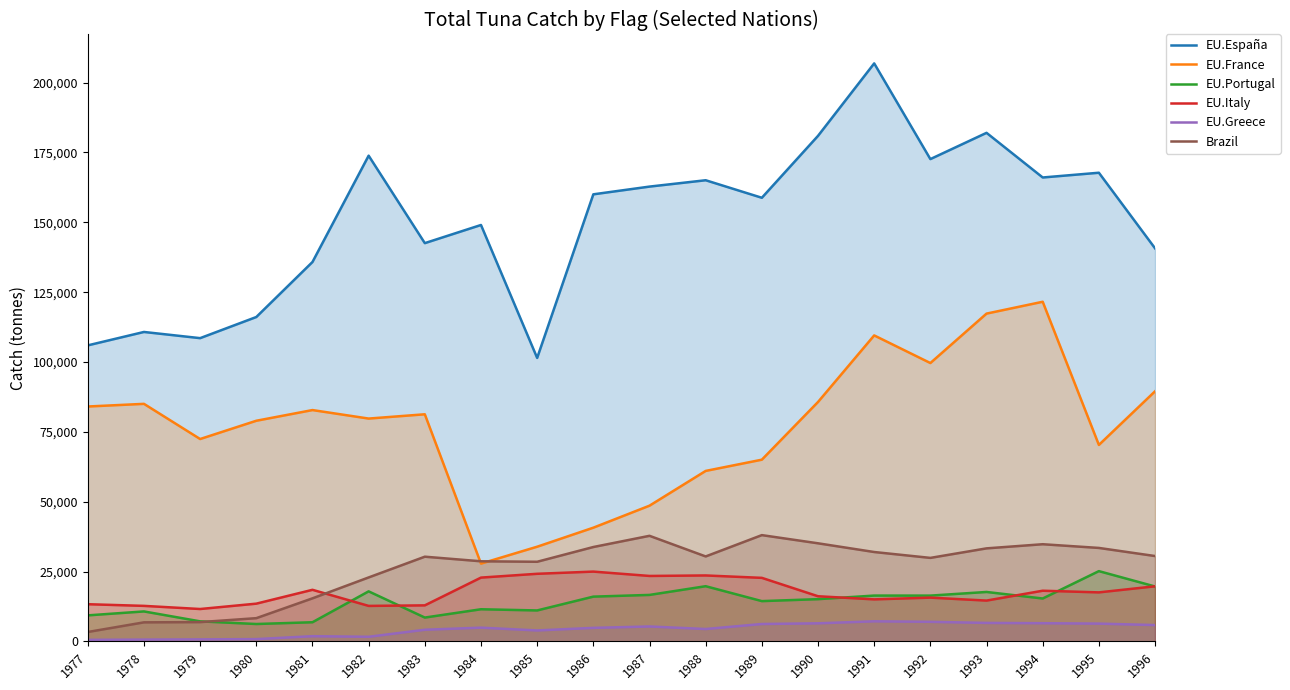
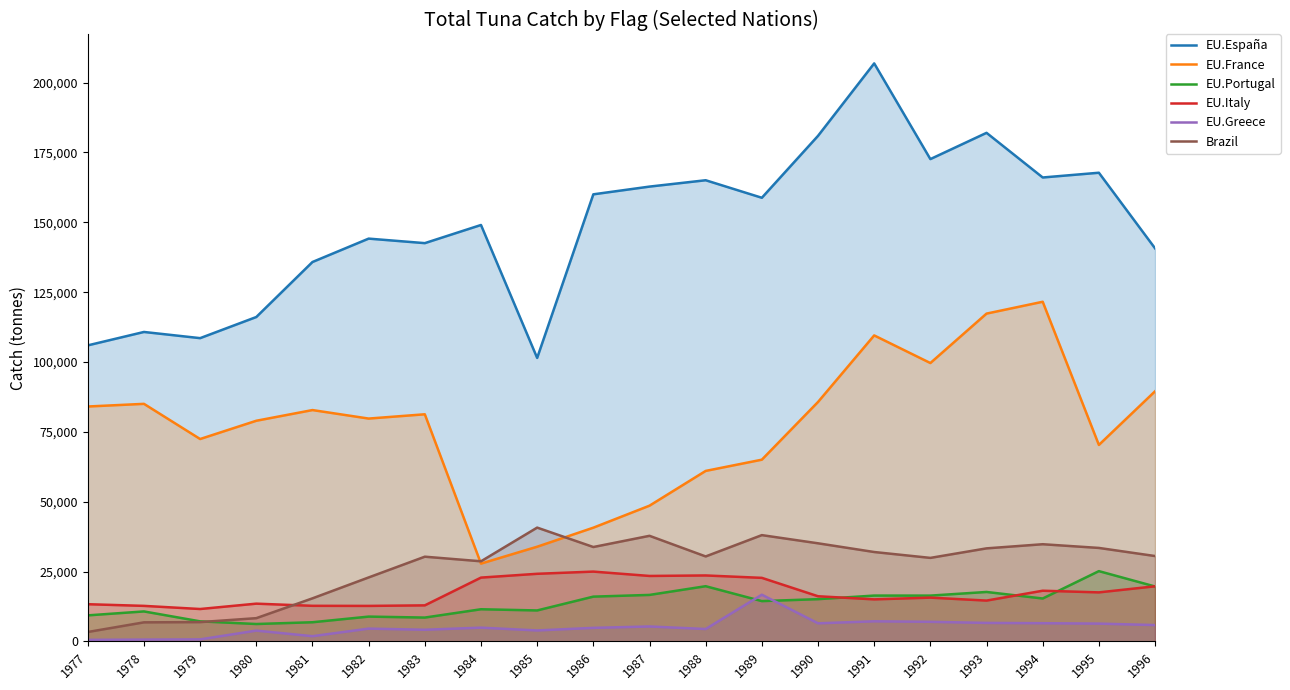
  {
    "EU.España": {
      "1977": "106,000",
      "1978": "111,000",
      "1979": "109,000",
      "1980": "116,000",
      "1981": "136,000",
-     "1982": "174,000",
+     "1982": "144,000",
      "1983": "143,000",
      "1984": "149,000",
      "1985": "101,000",
      "1986": "160,000",
      "1987": "163,000",
      "1988": "165,000",
      "1989": "159,000",
      "1990": "181,000",
      "1991": "207,000",
      "1992": "173,000",
      "1993": "182,000",
      "1994": "166,000",
      "1995": "168,000",
      "1996": "141,000"
    },
    "EU.France": {
      "1977": "84,000",
      "1978": "85,000",
      "1979": "72,000",
      "1980": "79,000",
      "1981": "83,000",
      "1982": "80,000",
      "1983": "81,000",
      "1985": "34,000",
      "1986": "41,000",
      "1987": "49,000",
      "1988": "61,000",
      "1989": "65,000",
      "1990": "86,000",
      "1991": "110,000",
      "1992": "100,000",
      "1993": "117,000",
      "1994": "122,000",
      "1995": "70,000",
      "1996": "90,000"
    },
    "EU.Portugal": {
      "1977": "9,000",
      "1978": "11,000",
      "1980": "6,000",
      "1981": "7,000",
-     "1982": "18,000",
+     "1982": "9,000",
      "1983": "9,000",
      "1984": "11,000",
      "1985": "11,000",
      "1986": "16,000",
      "1987": "17,000",
      "1988": "20,000",
      "1989": "14,000",
      "1990": "15,000",
      "1991": "16,000",
      "1993": "18,000",
      "1994": "15,000",
      "1995": "25,000"
    },
    "EU.Italy": {
      "1977": "13,000",
      "1978": "13,000",
      "1979": "12,000",
      "1980": "14,000",
-     "1981": "18,000",
+     "1981": "13,000",
      "1982": "13,000",
      "1983": "13,000",
      "1984": "23,000",
      "1985": "24,000",
      "1986": "25,000",
      "1987": "23,000",
      "1988": "24,000",
      "1989": "23,000",
      "1990": "16,000",
      "1991": "15,000",
      "1993": "15,000",
      "1994": "18,000",
      "1995": "18,000"
    },
    "EU.Greece": {
      "1977": "1,000",
      "1978": "1,000",
      "1979": "1,000",
-     "1980": "1,000",
+     "1980": "4,000",
      "1981": "2,000",
-     "1982": "2,000",
+     "1982": "5,000",
      "1983": "4,000",
      "1984": "5,000",
      "1985": "4,000",
      "1986": "5,000",
      "1987": "5,000",
      "1988": "4,000",
-     "1989": "6,000",
+     "1989": "17,000",
      "1990": "6,000",
      "1991": "7,000",
      "1992": "7,000",
      "1993": "7,000",
      "1994": "7,000",
      "1995": "6,000",
      "1996": "6,000"
    },
    "Brazil": {
      "1977": "3,000",
      "1978": "7,000",
      "1980": "8,000",
      "1981": "15,000",
      "1982": "23,000",
      "1983": "30,000",
-     "1985": "28,000",
+     "1985": "41,000",
      "1986": "34,000",
      "1987": "38,000",
      "1988": "30,000",
      "1989": "38,000",
      "1990": "35,000",
      "1991": "32,000",
      "1992": "30,000",
      "1993": "33,000",
      "1994": "35,000",
      "1995": "33,000",
      "1996": "31,000"
    }
  }
